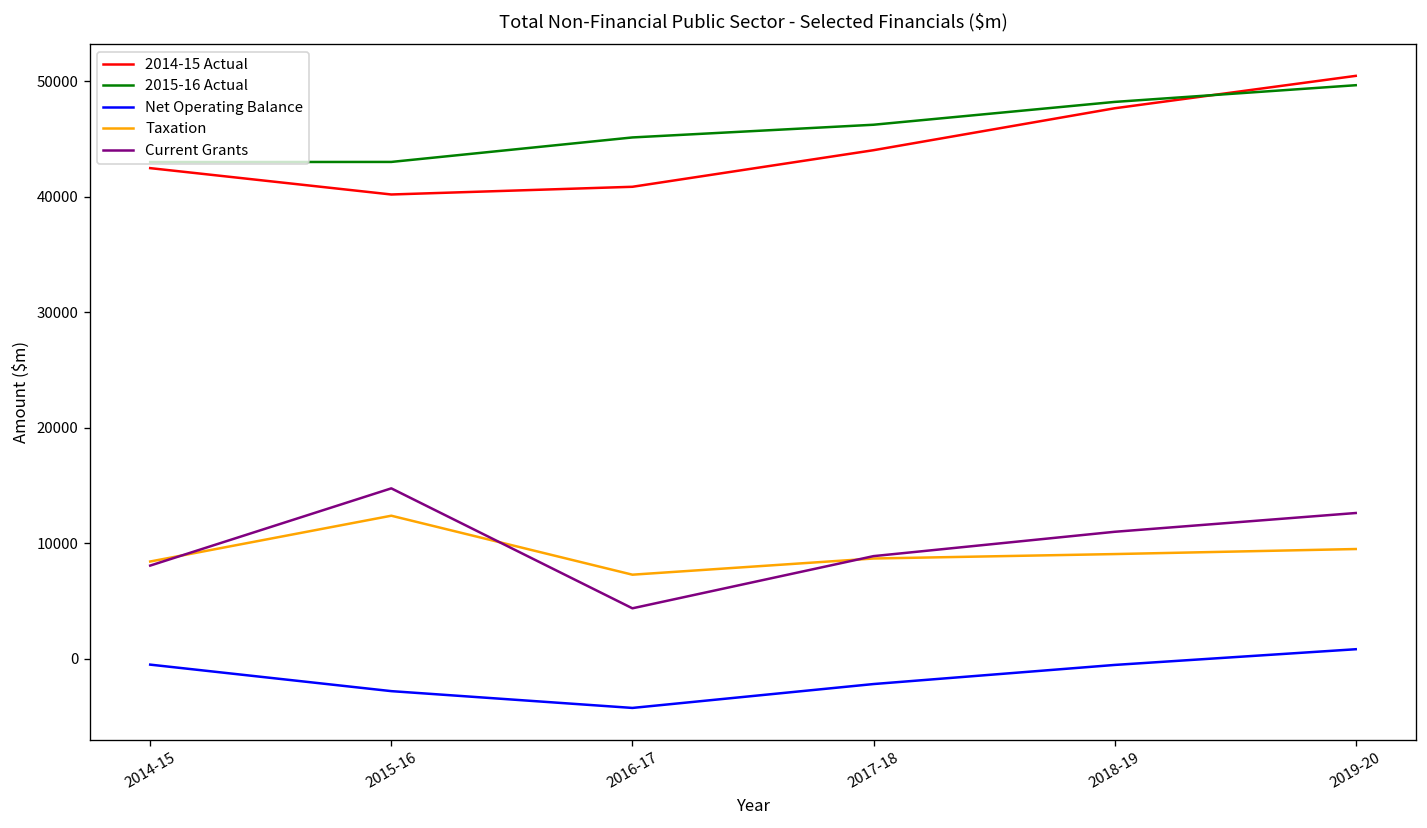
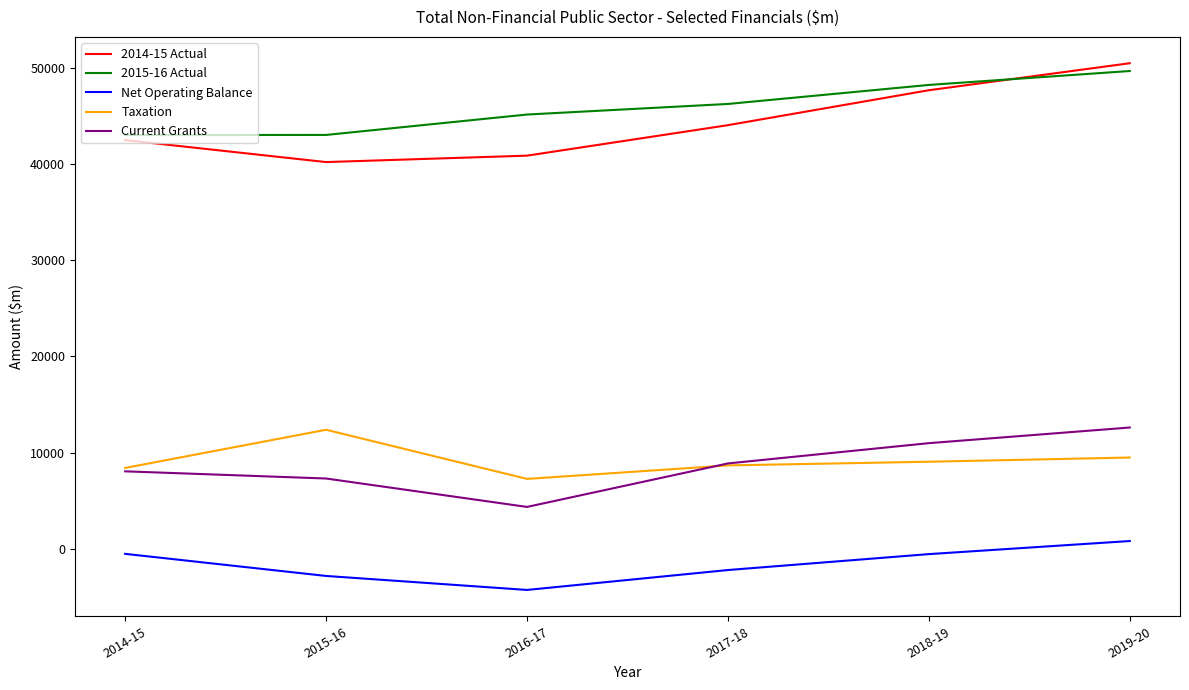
  {
    "2014-15 Actual": {
      "2015-16": 40000,
      "2016-17": 41000,
      "2017-18": 44000,
      "2018-19": 48000,
      "2019-20": 50000
    },
    "2015-16 Actual": {
      "2015-16": 43000,
      "2016-17": 45000,
      "2017-18": 46000,
      "2018-19": 48000,
      "2019-20": 50000
    },
    "Net Operating Balance": {
      "2014-15": -1000,
      "2015-16": -3000,
      "2016-17": -4000,
      "2017-18": -2000,
      "2018-19": -1000,
      "2019-20": 1000
    },
    "Taxation": {
      "2014-15": 8000,
      "2015-16": 12000,
      "2016-17": 7000,
      "2018-19": 9000,
      "2019-20": 9000
    },
    "Current Grants": {
      "2014-15": 8000,
-     "2015-16": 15000,
+     "2015-16": 7000,
      "2016-17": 4000,
      "2018-19": 11000,
      "2019-20": 13000
    }
  }
